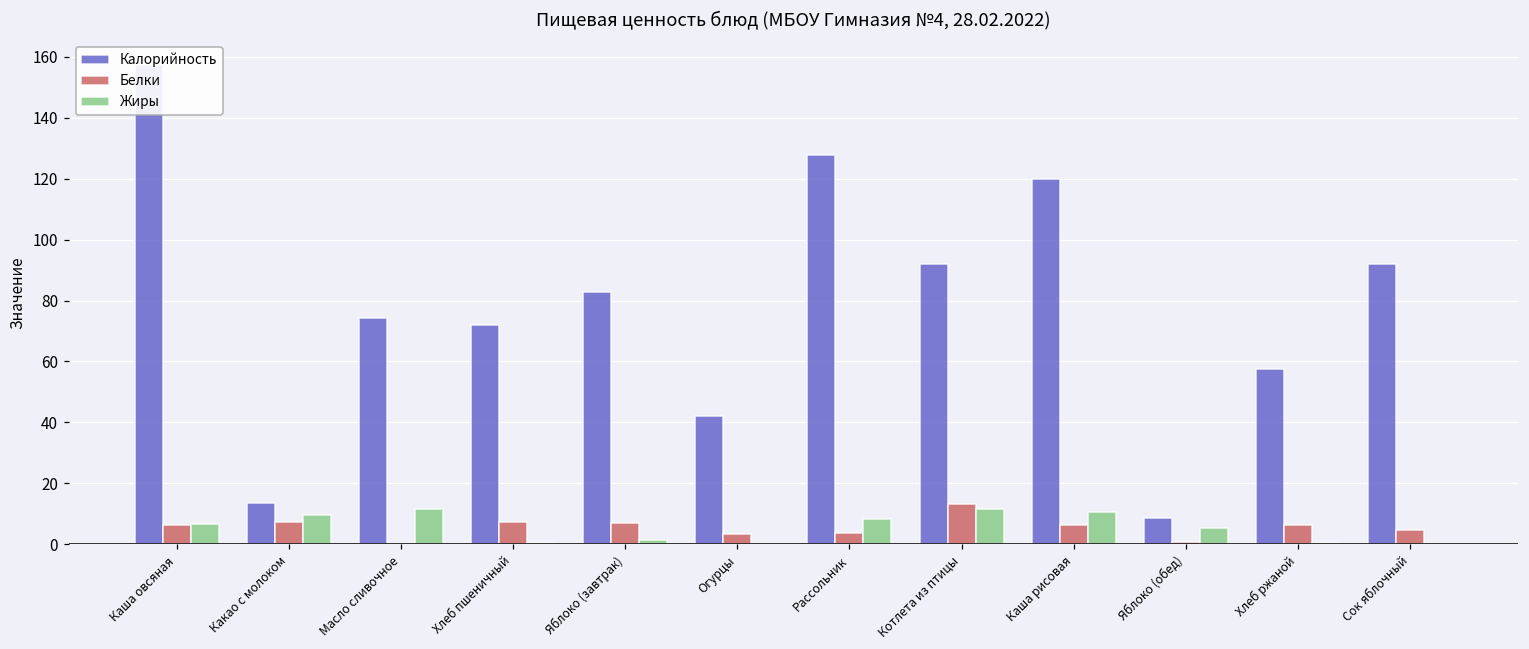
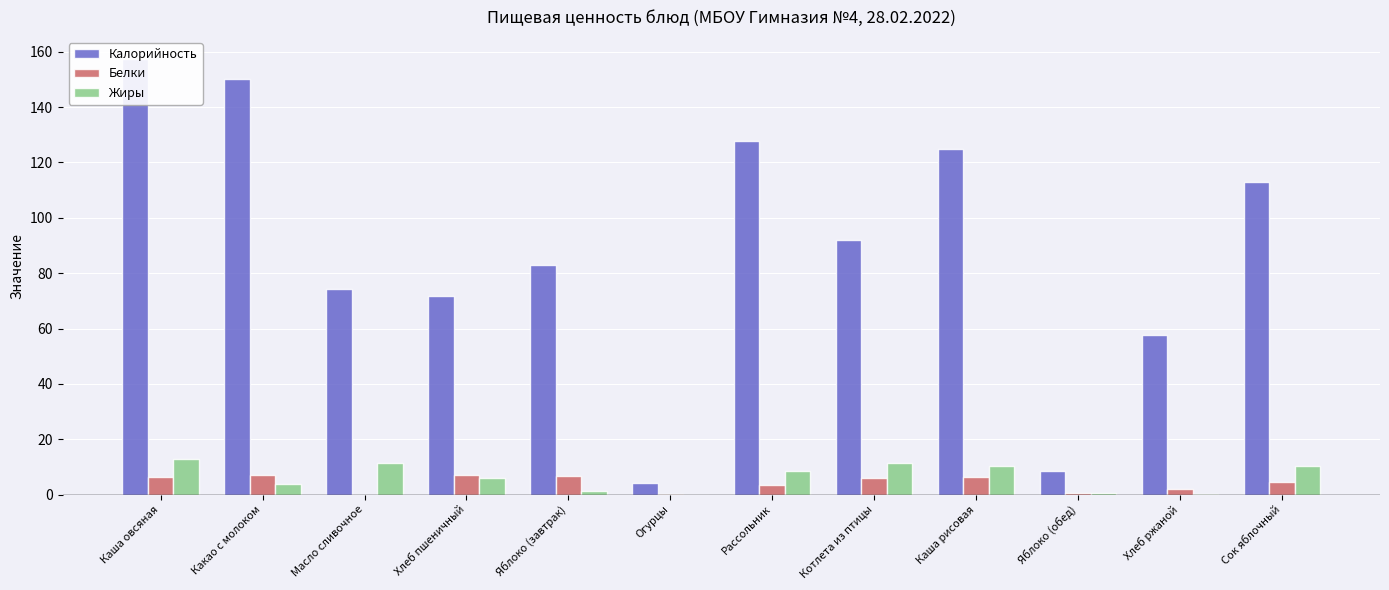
  {
    "Калорийность": {
-     "Какао с молоком": 13,
+     "Какао с молоком": 150,
      "Масло сливочное": 74,
      "Хлеб пшеничный": 72,
      "Яблоко (завтрак)": 83,
-     "Огурцы": 42,
+     "Огурцы": 4,
      "Рассольник": 128,
      "Котлета из птицы": 92,
-     "Каша рисовая": 120,
+     "Каша рисовая": 125,
      "Яблоко (обед)": 9,
      "Хлеб ржаной": 58,
-     "Сок яблочный": 92
+     "Сок яблочный": 113
    },
    "Белки": {
      "Каша овсяная": 6,
      "Какао с молоком": 7,
      "Масло сливочное": 0,
      "Хлеб пшеничный": 7,
      "Яблоко (завтрак)": 7,
-     "Огурцы": 3,
+     "Огурцы": 0,
      "Рассольник": 4,
-     "Котлета из птицы": 13,
+     "Котлета из птицы": 6,
      "Каша рисовая": 6,
-     "Хлеб ржаной": 6,
+     "Хлеб ржаной": 2,
      "Сок яблочный": 5
    },
    "Жиры": {
-     "Каша овсяная": 6,
-     "Какао с молоком": 10,
+     "Каша овсяная": 13,
+     "Какао с молоком": 4,
      "Масло сливочное": 11,
-     "Хлеб пшеничный": 0,
+     "Хлеб пшеничный": 6,
      "Яблоко (завтрак)": 1,
      "Огурцы": 0,
      "Рассольник": 8,
      "Котлета из птицы": 11,
      "Каша рисовая": 10,
-     "Яблоко (обед)": 5,
-     "Сок яблочный": 0
+     "Яблоко (обед)": 1,
+     "Сок яблочный": 11
    }
  }
